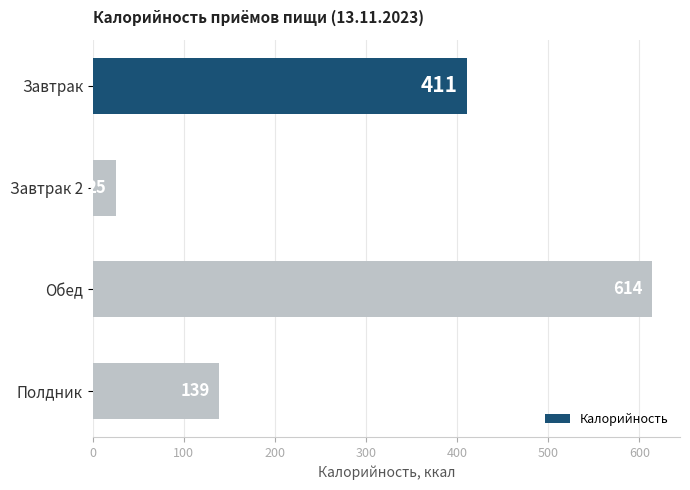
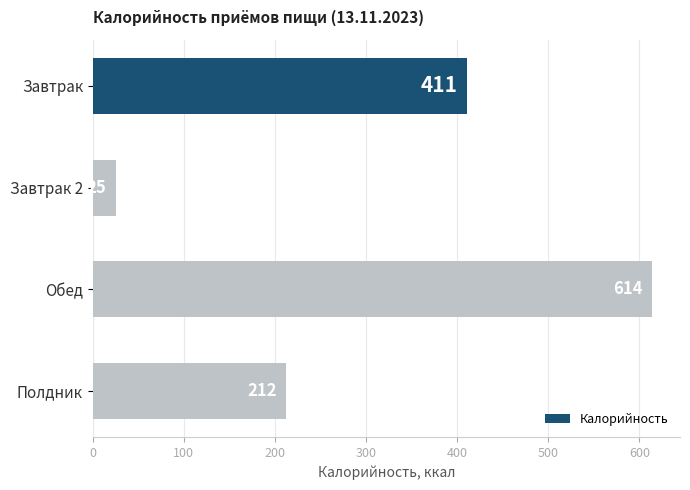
  {
    "Завтрак": 411,
    "Завтрак 2": 25,
    "Обед": 614,
-   "Полдник": 139
+   "Полдник": 212
  }
